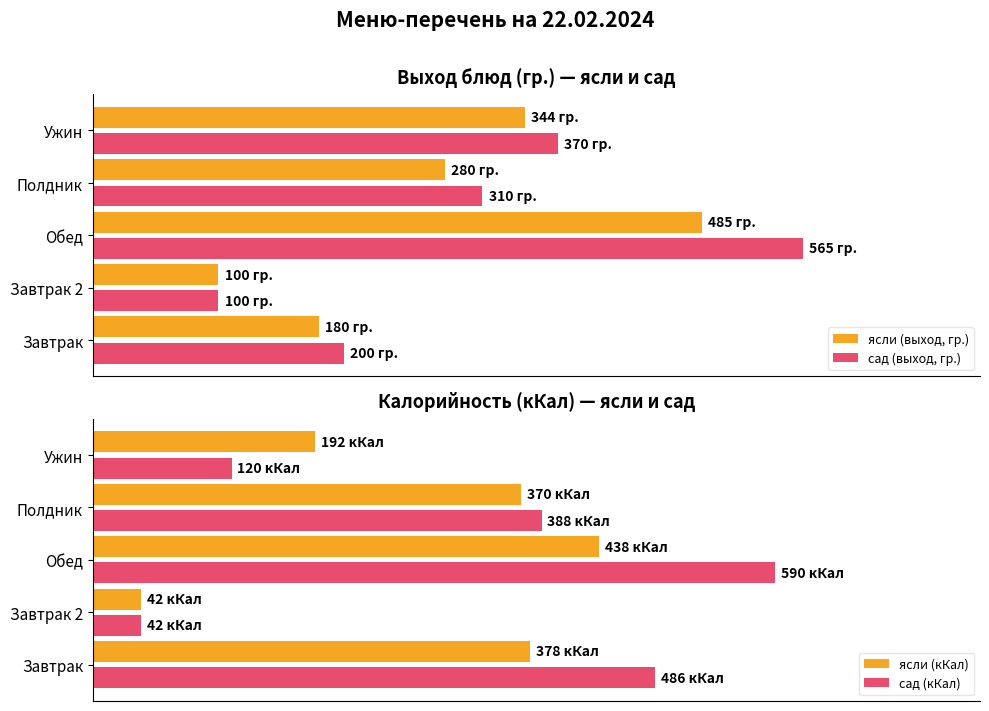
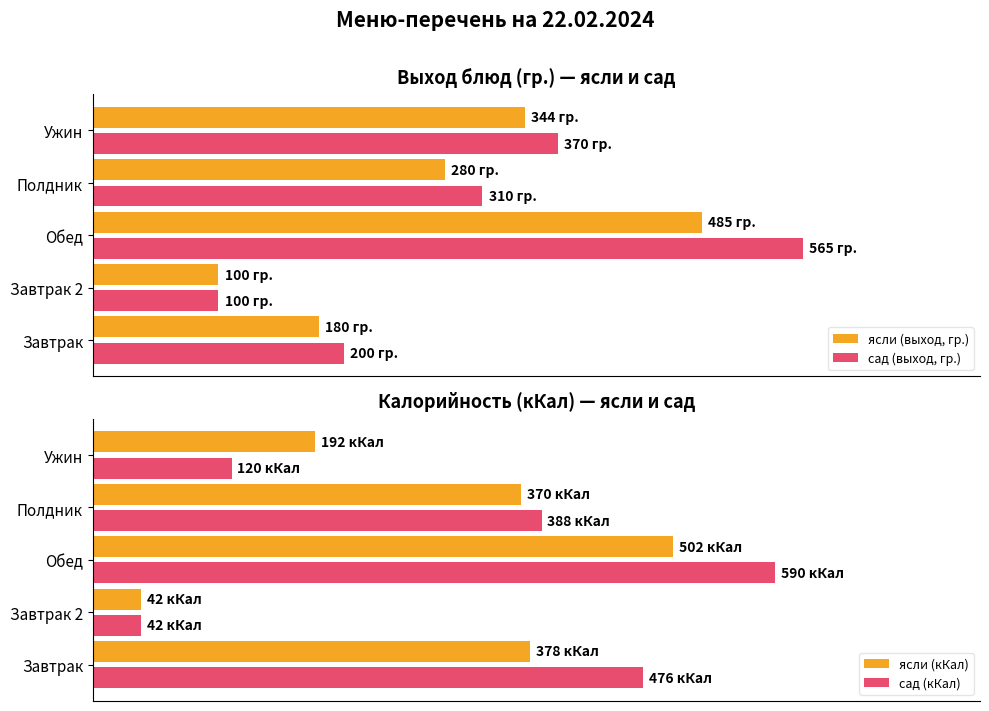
  {
    "Выход блюд (гр.) — ясли и сад": {
      "ясли (выход, гр.)": {
        "Ужин": 344,
        "Полдник": 280,
        "Обед": 485,
        "Завтрак 2": 100,
        "Завтрак": 180
      },
      "сад (выход, гр.)": {
        "Ужин": 370,
        "Полдник": 310,
        "Обед": 565,
        "Завтрак 2": 100,
        "Завтрак": 200
      }
    },
    "Калорийность (кКал) — ясли и сад": {
      "ясли (кКал)": {
        "Ужин": 192,
        "Полдник": 370,
-       "Обед": 438,
+       "Обед": 502,
        "Завтрак 2": 42,
        "Завтрак": 378
      },
      "сад (кКал)": {
        "Ужин": 120,
        "Полдник": 388,
        "Обед": 590,
        "Завтрак 2": 42,
-       "Завтрак": 486
+       "Завтрак": 476
      }
    }
  }
